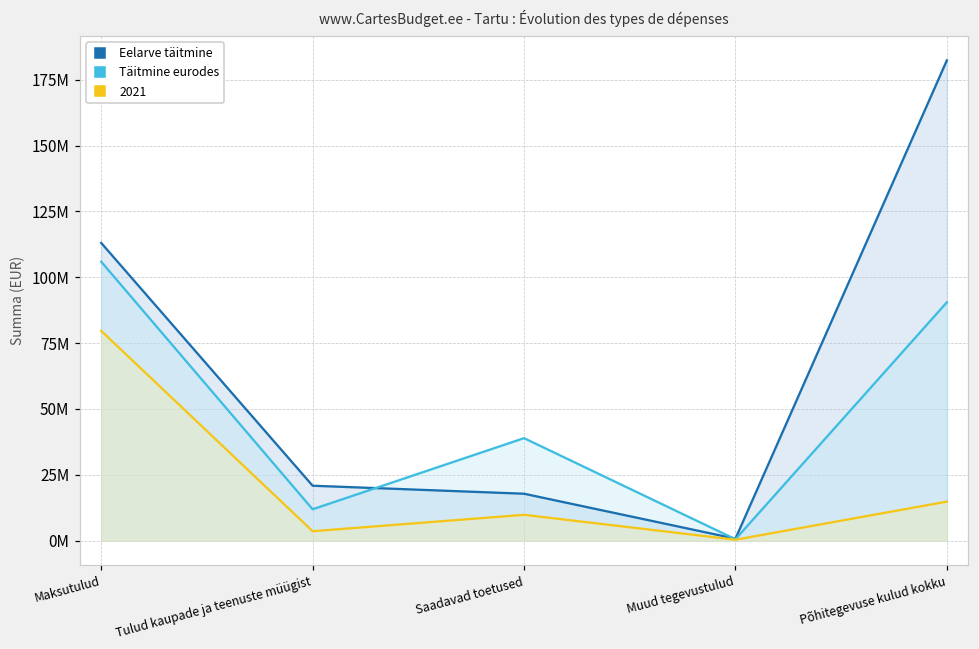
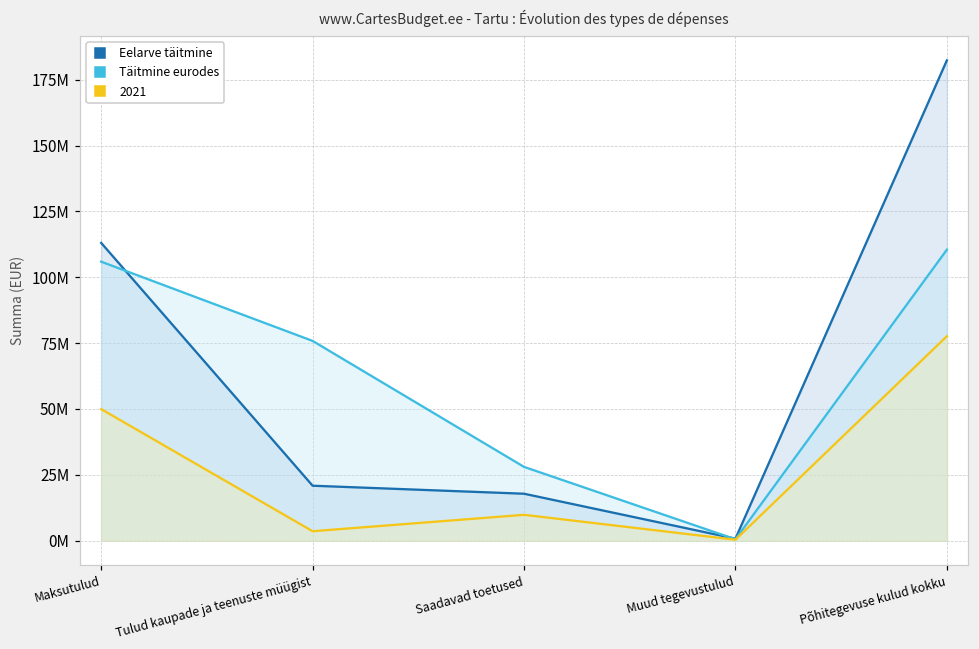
  {
    "Eelarve täitmine": {
      "Maksutulud": 113000000,
      "Tulud kaupade ja teenuste müügist": 21000000,
      "Saadavad toetused": 18000000,
      "Põhitegevuse kulud kokku": 182000000
    },
    "Täitmine eurodes": {
      "Maksutulud": 106000000,
-     "Tulud kaupade ja teenuste müügist": 12000000,
-     "Saadavad toetused": 39000000,
-     "Põhitegevuse kulud kokku": 90000000
+     "Tulud kaupade ja teenuste müügist": 76000000,
+     "Saadavad toetused": 28000000,
+     "Põhitegevuse kulud kokku": 110000000
    },
    "2021": {
-     "Maksutulud": 80000000,
+     "Maksutulud": 50000000,
      "Tulud kaupade ja teenuste müügist": 4000000,
      "Saadavad toetused": 10000000,
-     "Põhitegevuse kulud kokku": 15000000
+     "Põhitegevuse kulud kokku": 78000000
    }
  }
